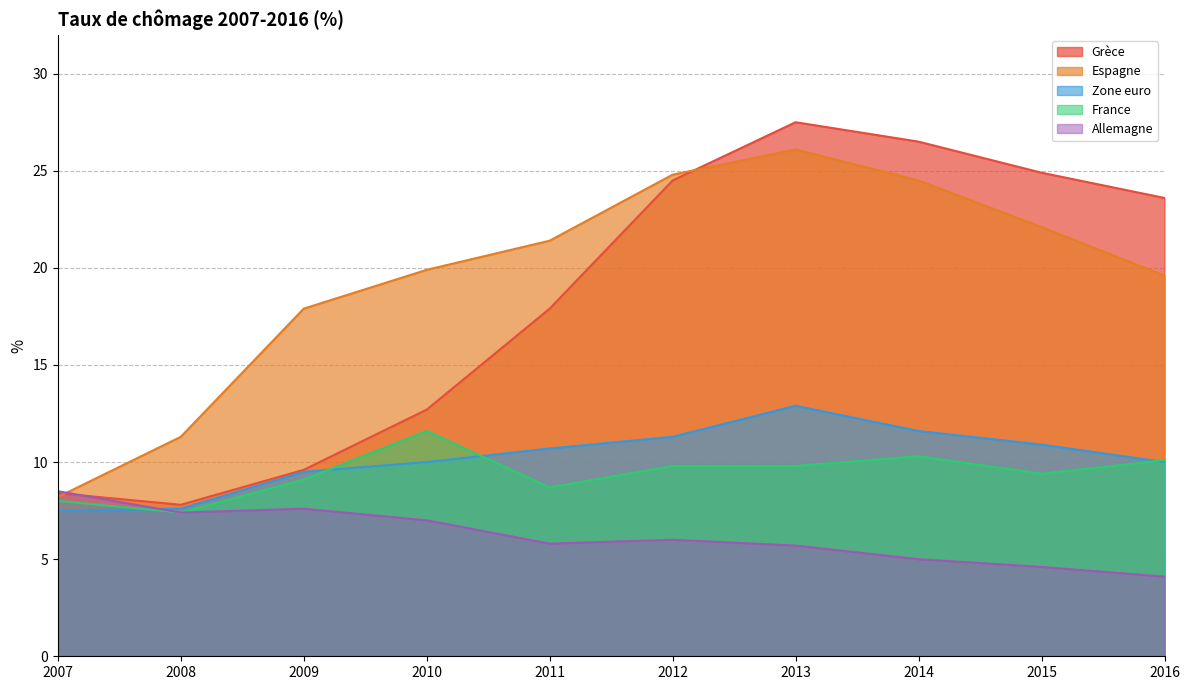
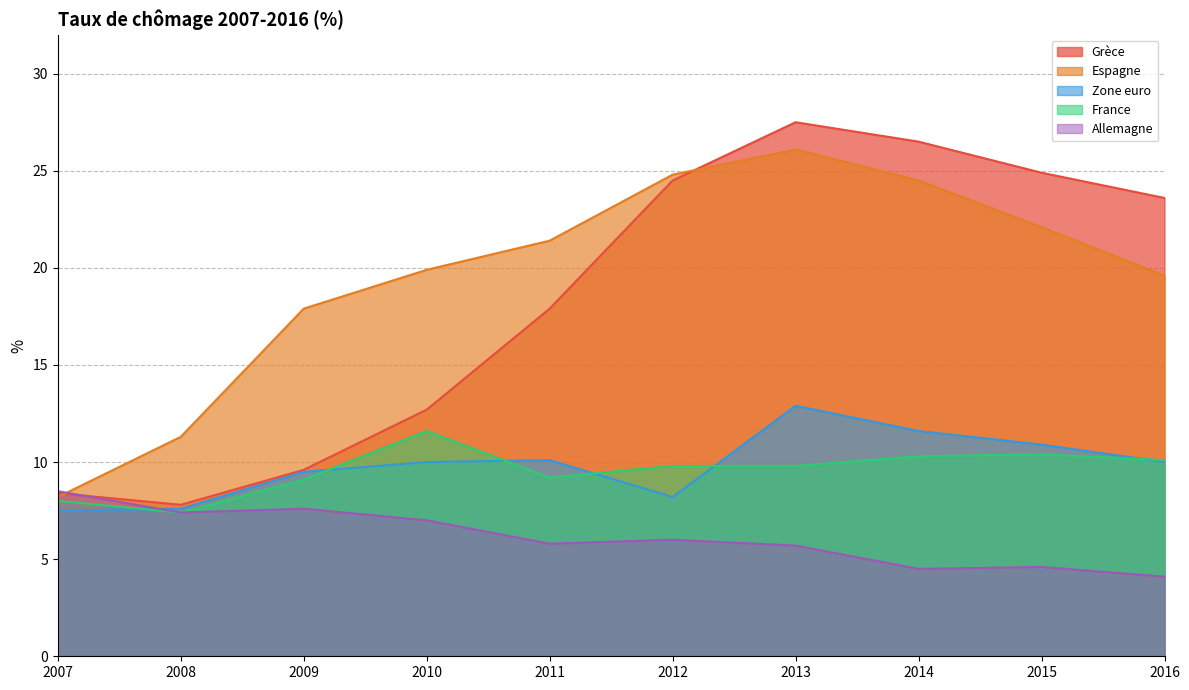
  {
    "Zone euro": {
      "2007": 7.5,
      "2008": 7.6,
      "2010": 10.0,
-     "2011": 10.7,
-     "2012": 11.3,
+     "2011": 10.1,
+     "2012": 8.2,
      "2013": 12.9,
      "2014": 11.6,
      "2015": 10.9
    },
    "France": {
      "2007": 8.0,
      "2009": 9.1,
      "2010": 11.6,
-     "2011": 8.7,
+     "2011": 9.2,
      "2012": 9.8,
      "2013": 9.8,
      "2014": 10.3,
-     "2015": 9.4
+     "2015": 10.4
    },
    "Allemagne": {
      "2009": 7.6,
      "2010": 7.0,
      "2011": 5.8,
      "2012": 6.0,
      "2013": 5.7,
-     "2014": 5.0,
+     "2014": 4.5,
      "2015": 4.6,
      "2016": 4.1
    }
  }
